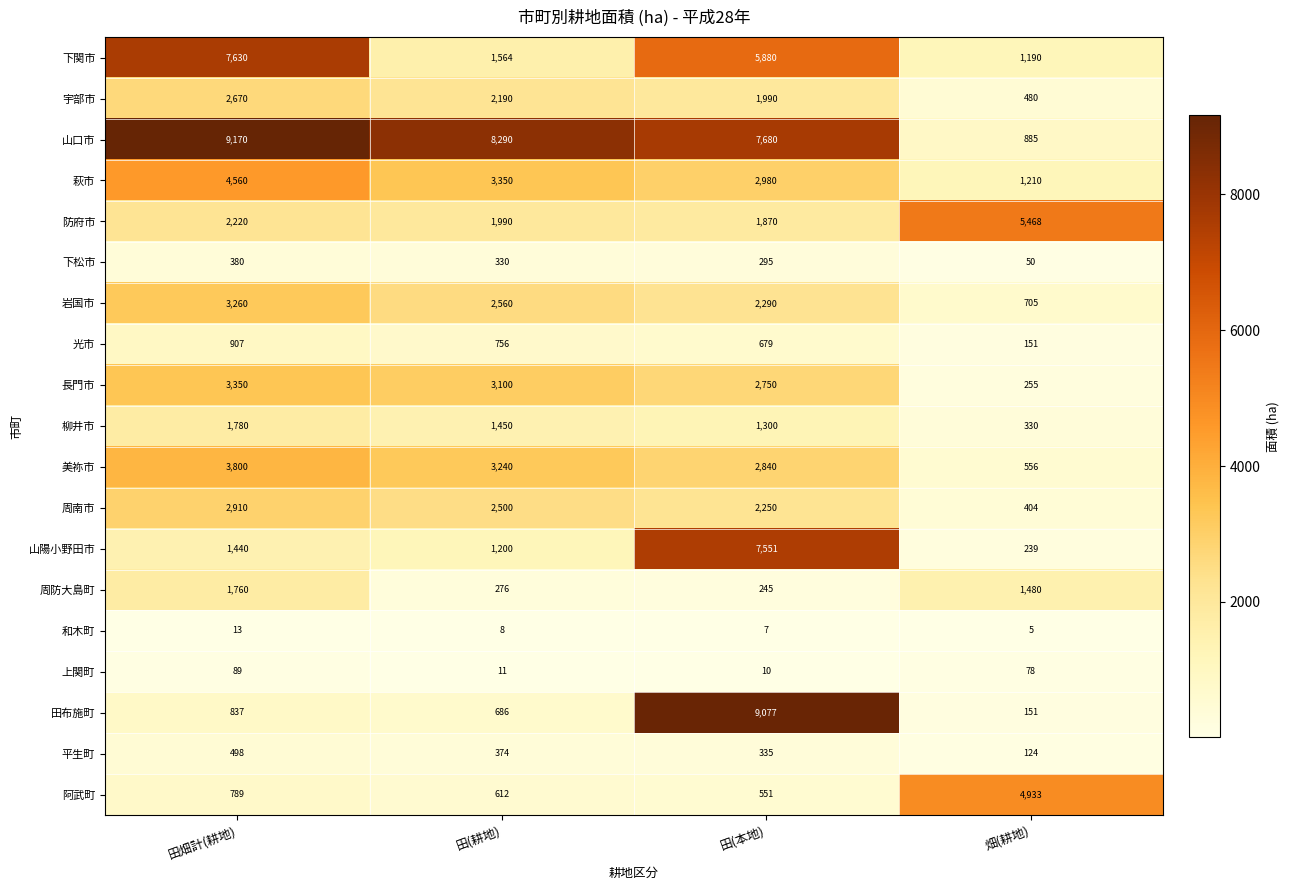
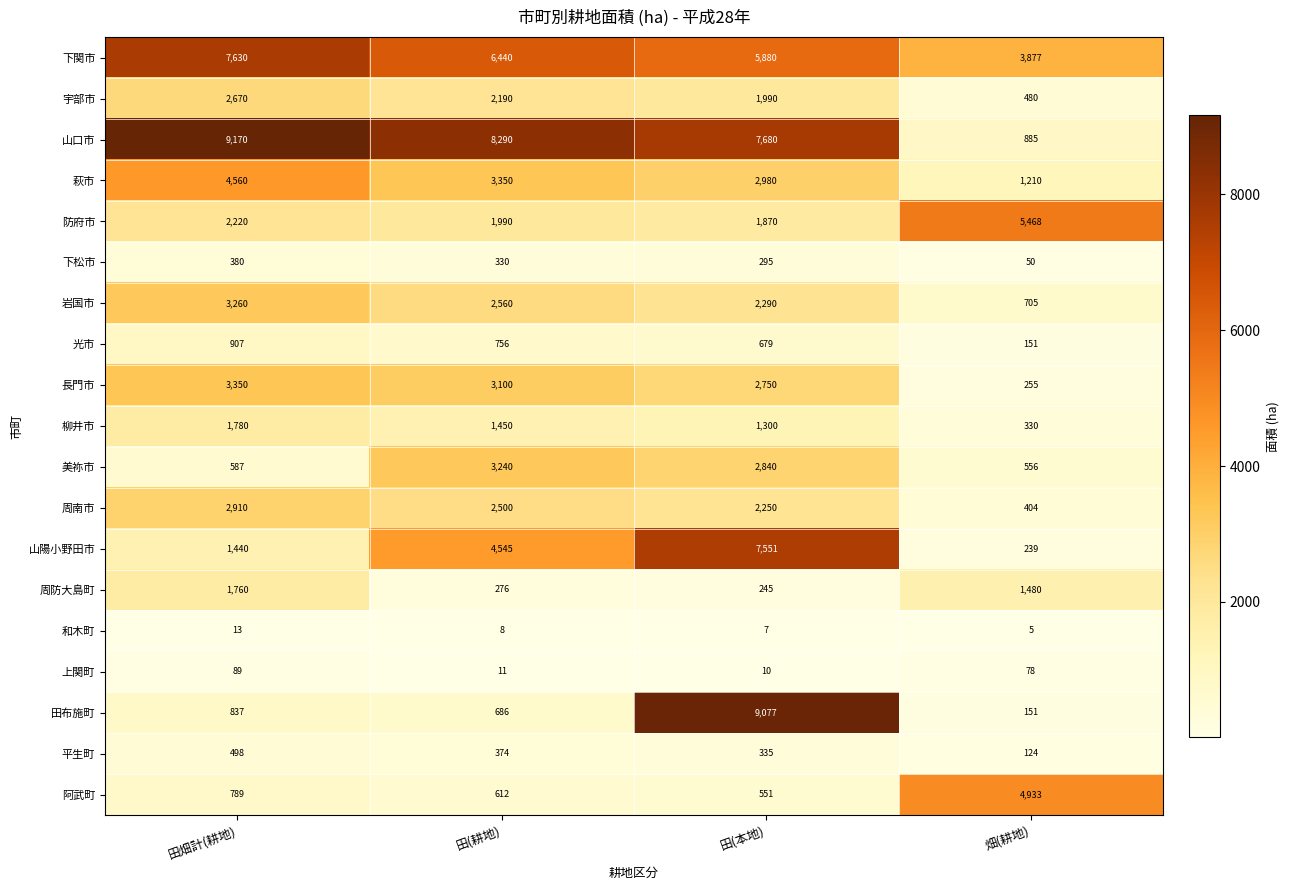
  {
    "下関市": {
      "田畑計(耕地)": "7,630",
-     "田(耕地)": "1,564",
+     "田(耕地)": "6,440",
      "田(本地)": "5,880",
-     "畑(耕地)": "1,190"
+     "畑(耕地)": "3,877"
    },
    "宇部市": {
      "田畑計(耕地)": "2,670",
      "田(耕地)": "2,190",
      "田(本地)": "1,990",
      "畑(耕地)": "480"
    },
    "山口市": {
      "田畑計(耕地)": "9,170",
      "田(耕地)": "8,290",
      "田(本地)": "7,680",
      "畑(耕地)": "885"
    },
    "萩市": {
      "田畑計(耕地)": "4,560",
      "田(耕地)": "3,350",
      "田(本地)": "2,980",
      "畑(耕地)": "1,210"
    },
    "防府市": {
      "田畑計(耕地)": "2,220",
      "田(耕地)": "1,990",
      "田(本地)": "1,870",
      "畑(耕地)": "5,468"
    },
    "下松市": {
      "田畑計(耕地)": "380",
      "田(耕地)": "330",
      "田(本地)": "295",
      "畑(耕地)": "50"
    },
    "岩国市": {
      "田畑計(耕地)": "3,260",
      "田(耕地)": "2,560",
      "田(本地)": "2,290",
      "畑(耕地)": "705"
    },
    "光市": {
      "田畑計(耕地)": "907",
      "田(耕地)": "756",
      "田(本地)": "679",
      "畑(耕地)": "151"
    },
    "長門市": {
      "田畑計(耕地)": "3,350",
      "田(耕地)": "3,100",
      "田(本地)": "2,750",
      "畑(耕地)": "255"
    },
    "柳井市": {
      "田畑計(耕地)": "1,780",
      "田(耕地)": "1,450",
      "田(本地)": "1,300",
      "畑(耕地)": "330"
    },
    "美祢市": {
-     "田畑計(耕地)": "3,800",
+     "田畑計(耕地)": "587",
      "田(耕地)": "3,240",
      "田(本地)": "2,840",
      "畑(耕地)": "556"
    },
    "周南市": {
      "田畑計(耕地)": "2,910",
      "田(耕地)": "2,500",
      "田(本地)": "2,250",
      "畑(耕地)": "404"
    },
    "山陽小野田市": {
      "田畑計(耕地)": "1,440",
-     "田(耕地)": "1,200",
+     "田(耕地)": "4,545",
      "田(本地)": "7,551",
      "畑(耕地)": "239"
    },
    "周防大島町": {
      "田畑計(耕地)": "1,760",
      "田(耕地)": "276",
      "田(本地)": "245",
      "畑(耕地)": "1,480"
    },
    "和木町": {
      "田畑計(耕地)": "13",
      "田(耕地)": "8",
      "田(本地)": "7",
      "畑(耕地)": "5"
    },
    "上関町": {
      "田畑計(耕地)": "89",
      "田(耕地)": "11",
      "田(本地)": "10",
      "畑(耕地)": "78"
    },
    "田布施町": {
      "田畑計(耕地)": "837",
      "田(耕地)": "686",
      "田(本地)": "9,077",
      "畑(耕地)": "151"
    },
    "平生町": {
      "田畑計(耕地)": "498",
      "田(耕地)": "374",
      "田(本地)": "335",
      "畑(耕地)": "124"
    },
    "阿武町": {
      "田畑計(耕地)": "789",
      "田(耕地)": "612",
      "田(本地)": "551",
      "畑(耕地)": "4,933"
    }
  }
